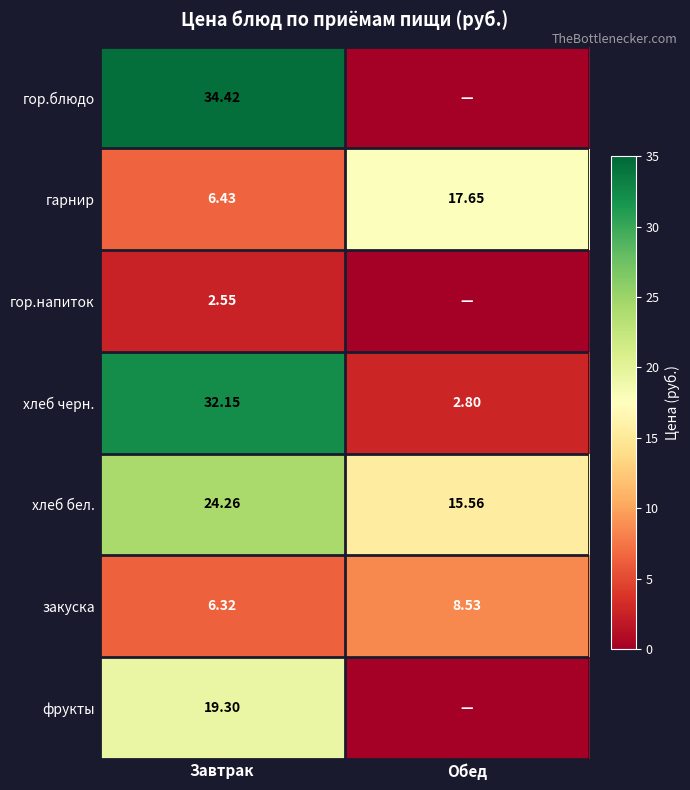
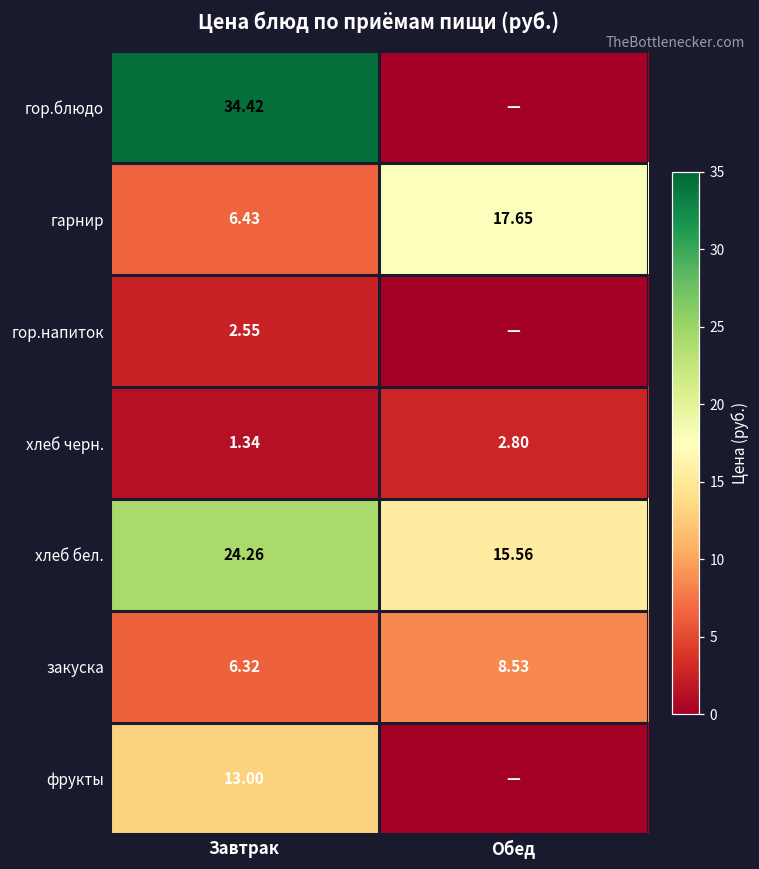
  {
    "гор.блюдо": {
      "Завтрак": 34.42
    },
    "гарнир": {
      "Завтрак": 6.43,
      "Обед": 17.65
    },
    "гор.напиток": {
      "Завтрак": 2.55
    },
    "хлеб черн.": {
-     "Завтрак": 32.15,
+     "Завтрак": 1.34,
      "Обед": 2.80
    },
    "хлеб бел.": {
      "Завтрак": 24.26,
      "Обед": 15.56
    },
    "закуска": {
      "Завтрак": 6.32,
      "Обед": 8.53
    },
    "фрукты": {
-     "Завтрак": 19.30
+     "Завтрак": 13.00
    }
  }
